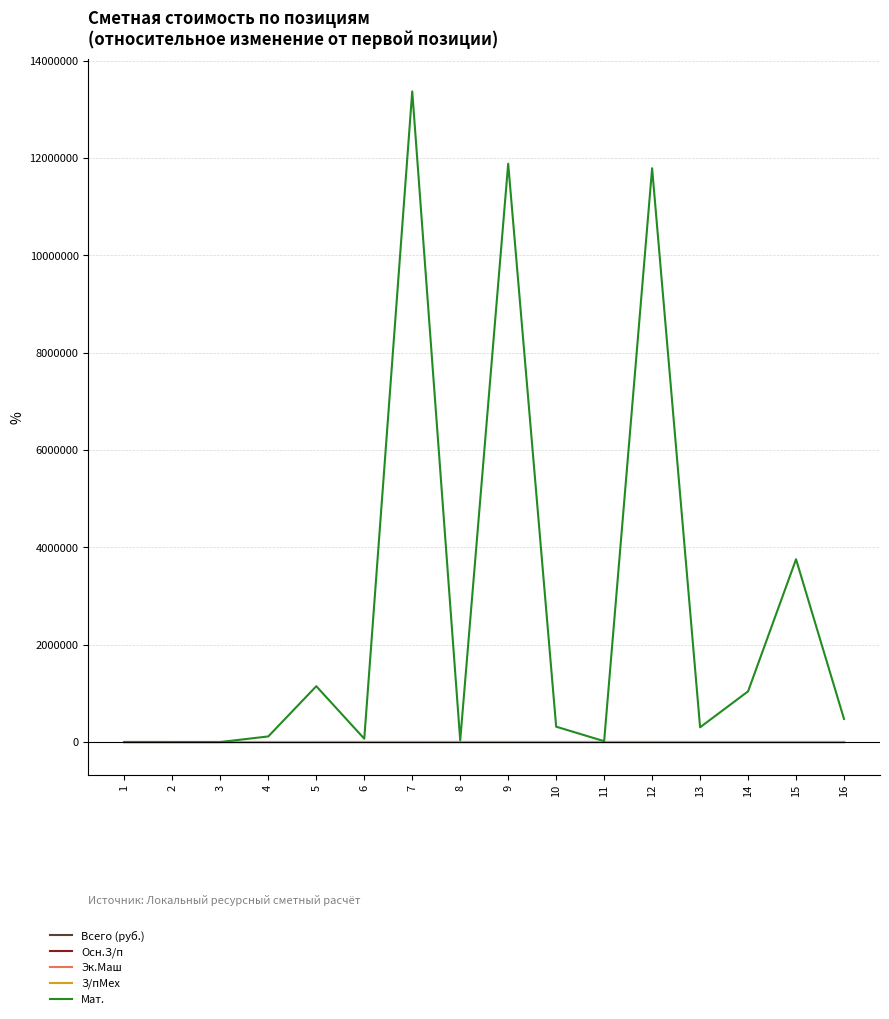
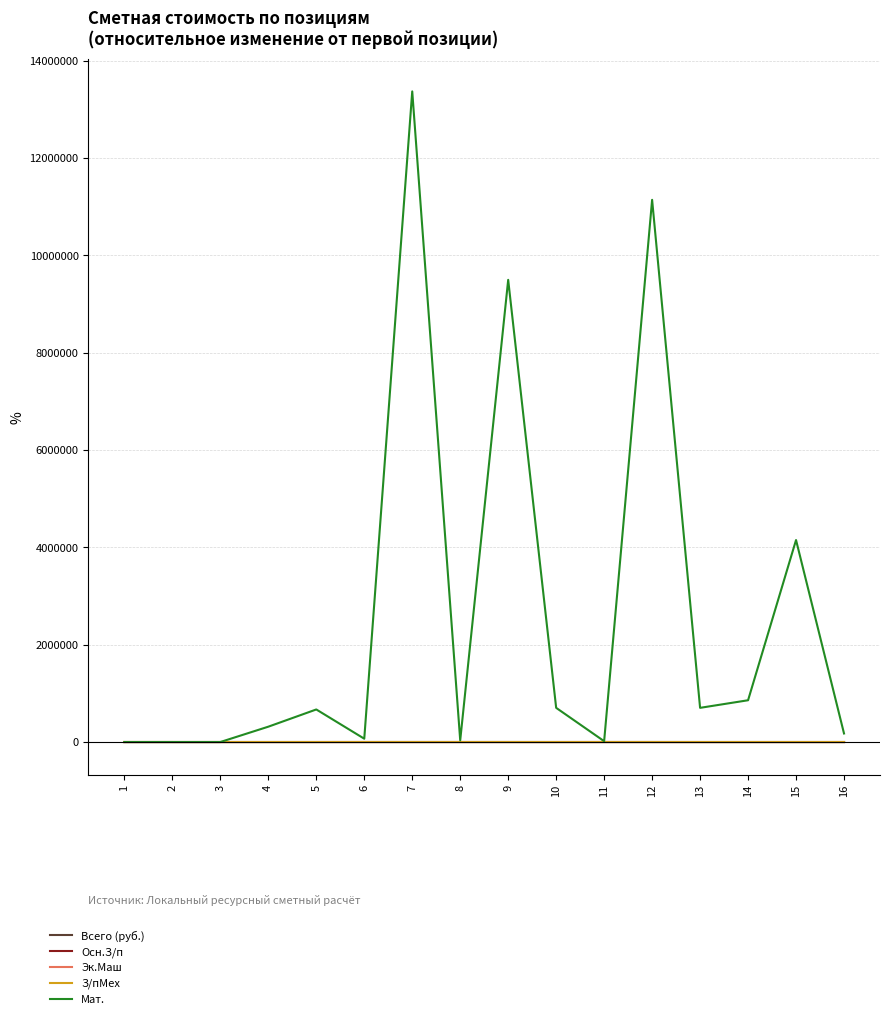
  {
    "З/пМех": {
      "4": 0,
      "5": 0,
      "6": 0,
      "7": 0,
      "9": 0,
      "10": 0,
      "12": 0,
      "13": 0,
      "14": 0,
      "15": 0,
      "16": 0
    },
    "Мат.": {
-     "4": 100000,
-     "5": 1100000,
+     "4": 300000,
+     "5": 700000,
      "6": 100000,
      "7": 13400000,
-     "9": 11900000,
-     "10": 300000,
-     "12": 11800000,
-     "13": 300000,
-     "14": 1000000,
-     "15": 3800000,
-     "16": 500000
+     "9": 9500000,
+     "10": 700000,
+     "12": 11100000,
+     "13": 700000,
+     "14": 900000,
+     "15": 4200000,
+     "16": 200000
    }
  }
